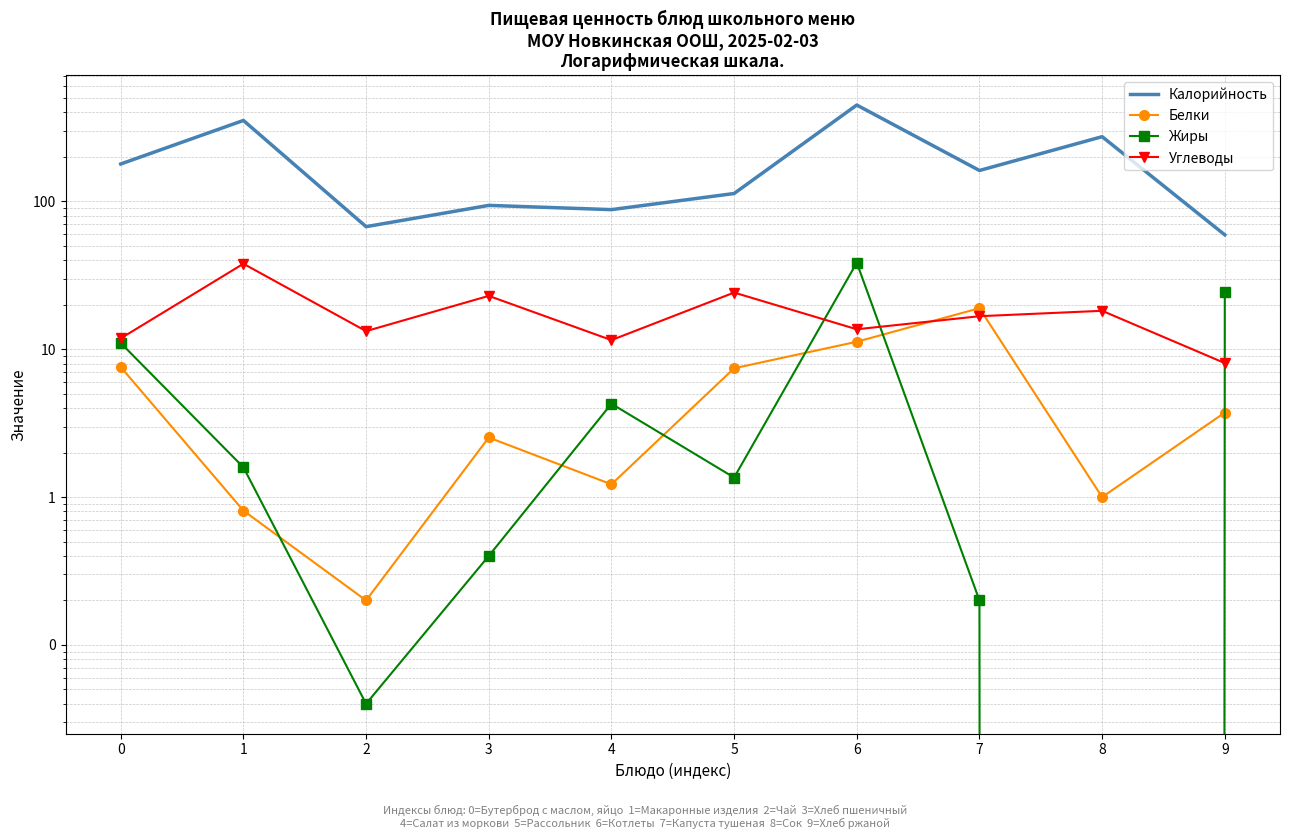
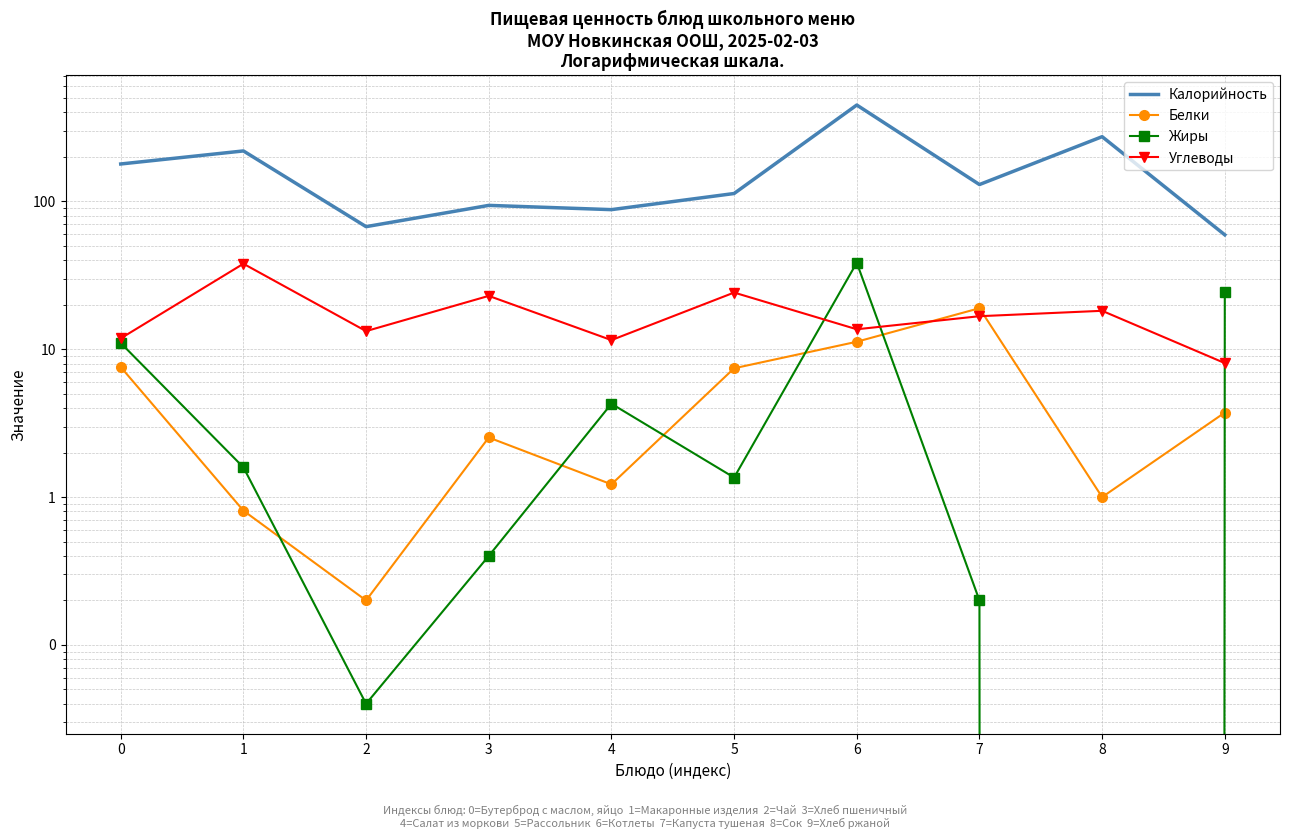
  {
    "Калорийность": {
      "0": 180,
-     "1": 350,
+     "1": 220,
      "2": 70,
      "3": 90,
      "4": 90,
      "5": 110,
      "6": 450,
-     "7": 160,
+     "7": 130,
      "8": 270,
      "9": 59
    },
    "Белки": {
      "0": 8,
      "1": 0.8,
      "2": 0.20,
      "3": 2.5,
      "4": 1.2,
      "5": 7,
      "6": 11,
      "7": 19,
      "8": 1,
      "9": 3.7
    },
    "Жиры": {
      "0": 11,
      "1": 1.6,
      "2": 0.040,
      "3": 0.40,
      "4": 4.3,
      "5": 1.4,
      "6": 38,
      "7": 0.20,
      "9": 24
    },
    "Углеводы": {
      "0": 12,
      "1": 38,
      "2": 13,
      "3": 23,
      "4": 12,
      "5": 24,
      "6": 14,
      "7": 17,
      "8": 18,
      "9": 8
    }
  }
